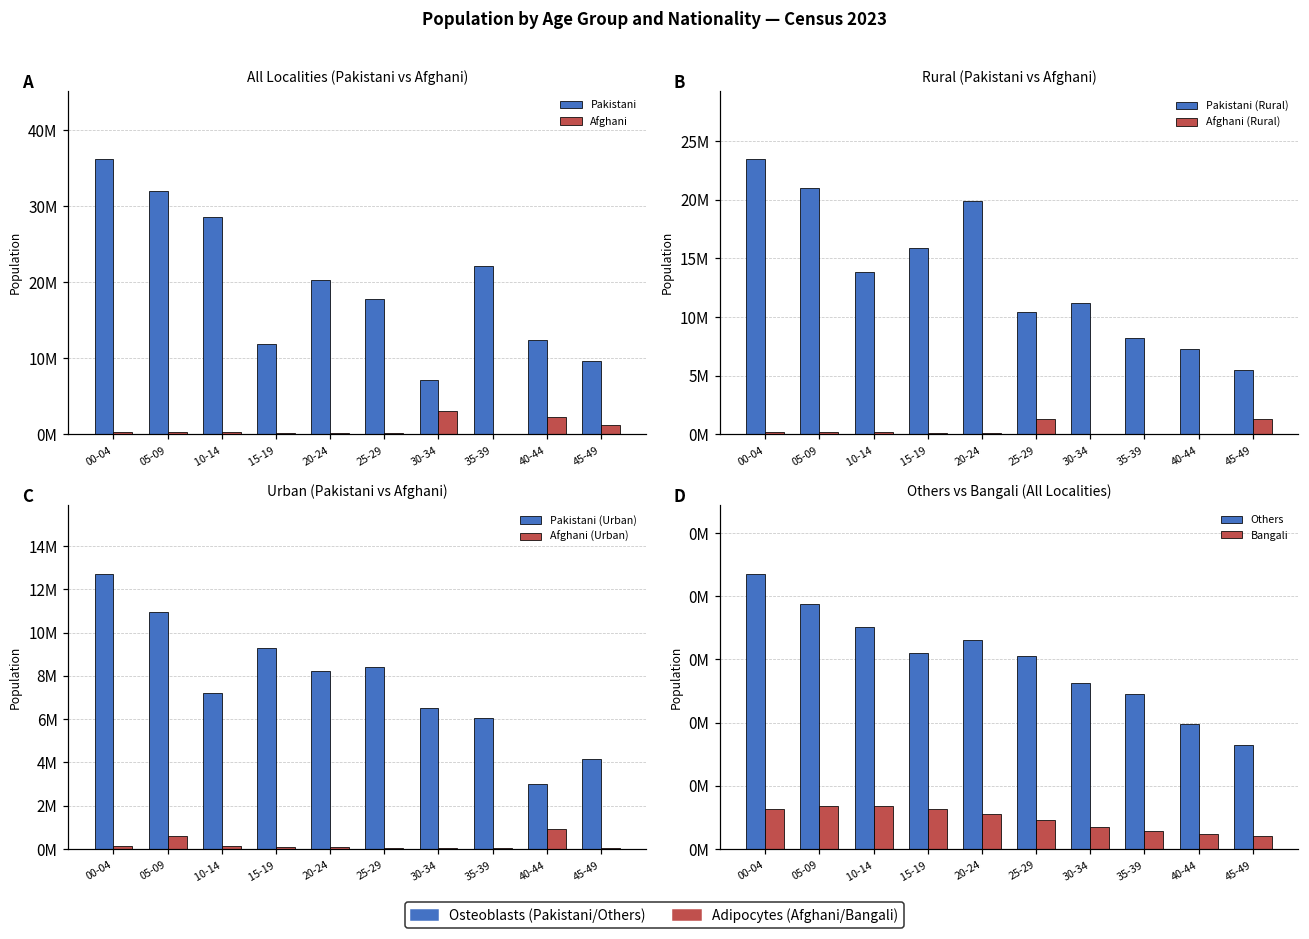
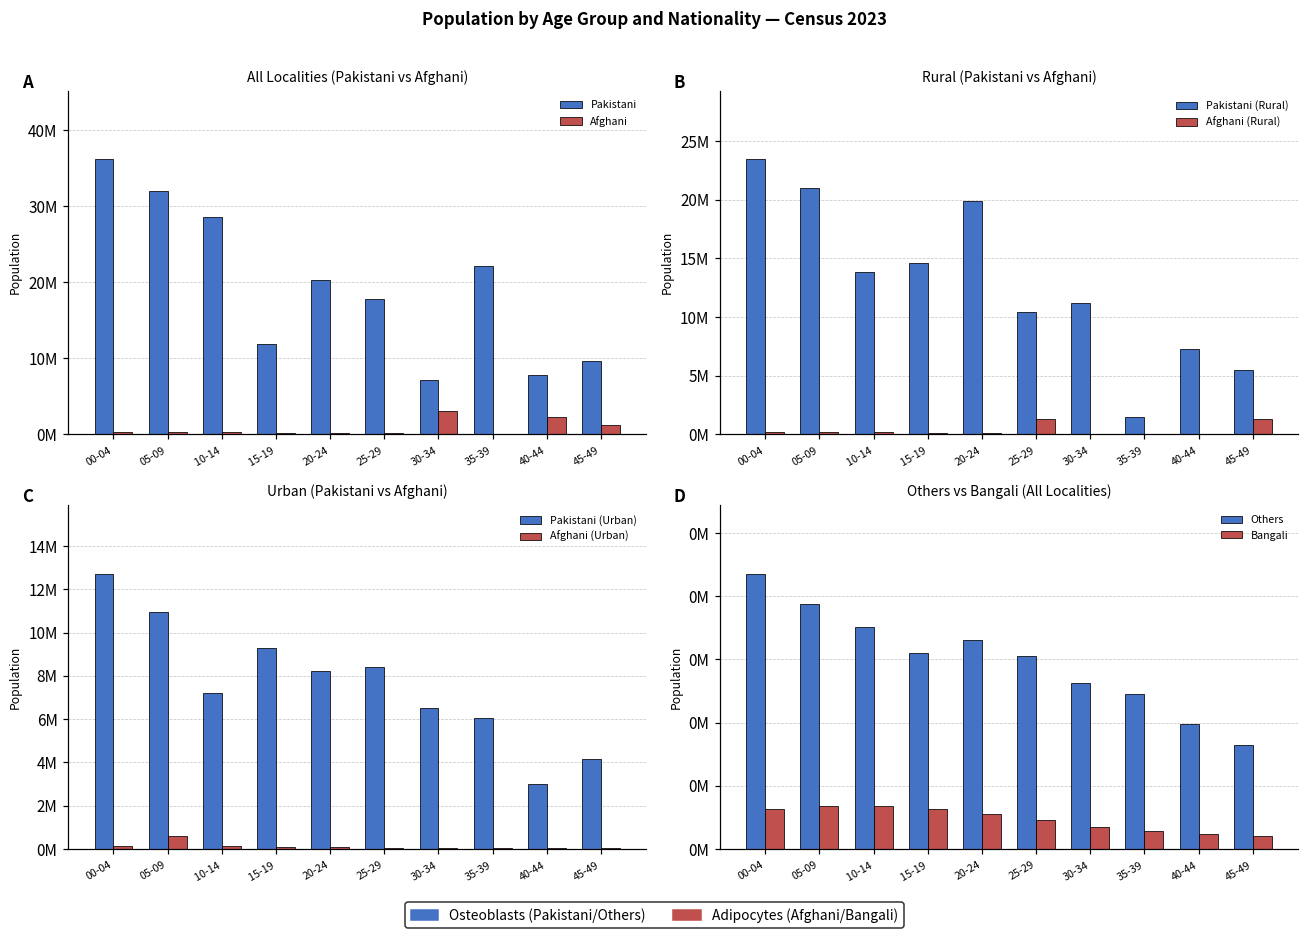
  {
    "All Localities (Pakistani vs Afghani)": {
      "Pakistani": {
        "00-04": 36000000,
        "05-09": 32000000,
        "10-14": 28000000,
        "15-19": 12000000,
        "20-24": 20000000,
        "25-29": 18000000,
        "30-34": 7000000,
        "35-39": 22000000,
-       "40-44": 12000000,
+       "40-44": 8000000,
        "45-49": 10000000
      },
      "Afghani": {
        "30-34": 3000000,
        "40-44": 2000000,
        "45-49": 1000000
      }
    },
    "Rural (Pakistani vs Afghani)": {
      "Pakistani (Rural)": {
        "00-04": 23400000,
        "05-09": 21000000,
        "10-14": 13800000,
-       "15-19": 15900000,
+       "15-19": 14600000,
        "20-24": 19900000,
        "25-29": 10400000,
        "30-34": 11200000,
-       "35-39": 8200000,
+       "35-39": 1500000,
        "40-44": 7300000,
        "45-49": 5500000
      },
      "Afghani (Rural)": {
        "25-29": 1300000,
        "45-49": 1300000
      }
    },
    "Urban (Pakistani vs Afghani)": {
      "Pakistani (Urban)": {
        "00-04": 12700000,
        "05-09": 10900000,
        "10-14": 7200000,
        "15-19": 9300000,
        "20-24": 8200000,
        "25-29": 8400000,
        "30-34": 6500000,
        "35-39": 6100000,
        "40-44": 3000000,
        "45-49": 4200000
      },
      "Afghani (Urban)": {
        "00-04": 100000,
        "05-09": 600000,
-       "40-44": 900000
+       "40-44": 0
      }
    }
  }
